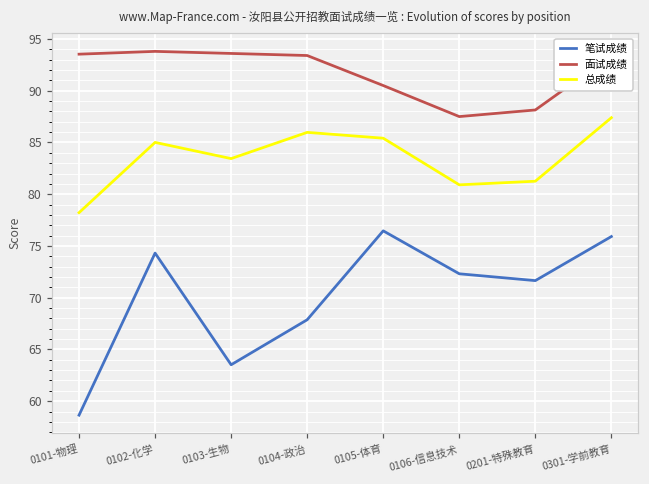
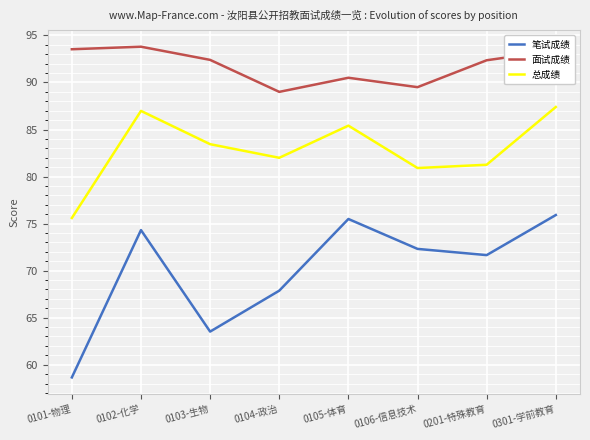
  {
    "笔试成绩": {
      "0101-物理": 59,
      "0102-化学": 74,
      "0103-生物": 64,
      "0104-政治": 68,
-     "0105-体育": 76,
+     "0105-体育": 75,
      "0106-信息技术": 72,
      "0201-特殊教育": 72,
      "0301-学前教育": 76
    },
    "面试成绩": {
      "0101-物理": 94,
      "0102-化学": 94,
-     "0103-生物": 94,
-     "0104-政治": 93,
+     "0103-生物": 92,
+     "0104-政治": 89,
      "0105-体育": 91,
-     "0106-信息技术": 88,
-     "0201-特殊教育": 88
+     "0106-信息技术": 90,
+     "0201-特殊教育": 92
    },
    "总成绩": {
-     "0101-物理": 78,
-     "0102-化学": 85,
+     "0101-物理": 76,
+     "0102-化学": 87,
      "0103-生物": 83,
-     "0104-政治": 86,
+     "0104-政治": 82,
      "0105-体育": 85,
      "0106-信息技术": 81,
      "0201-特殊教育": 81,
      "0301-学前教育": 87
    }
  }
